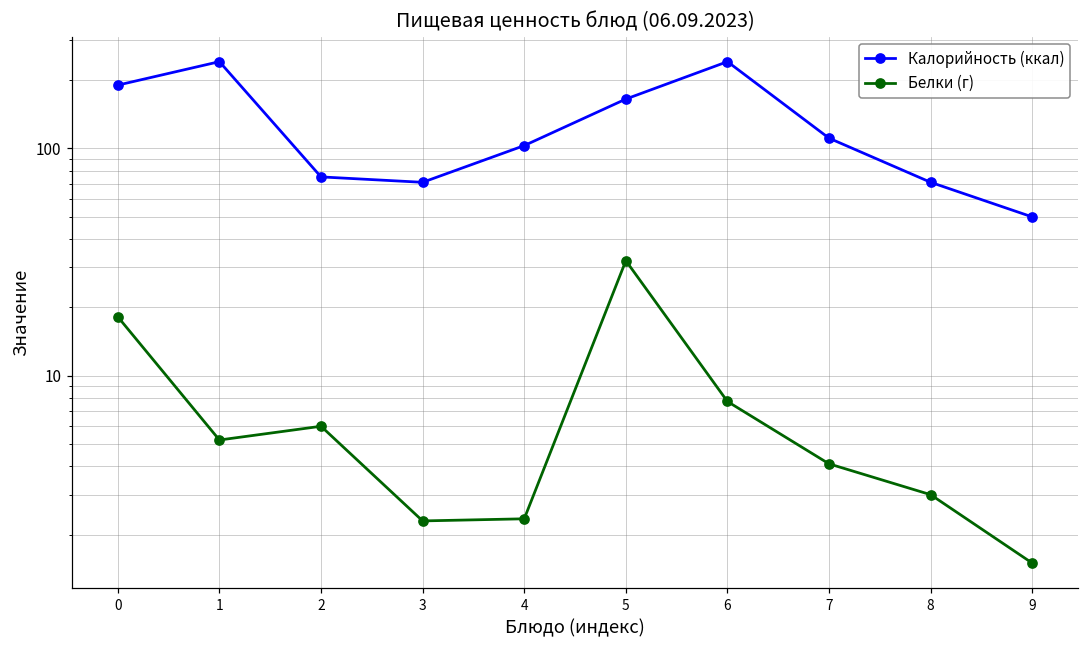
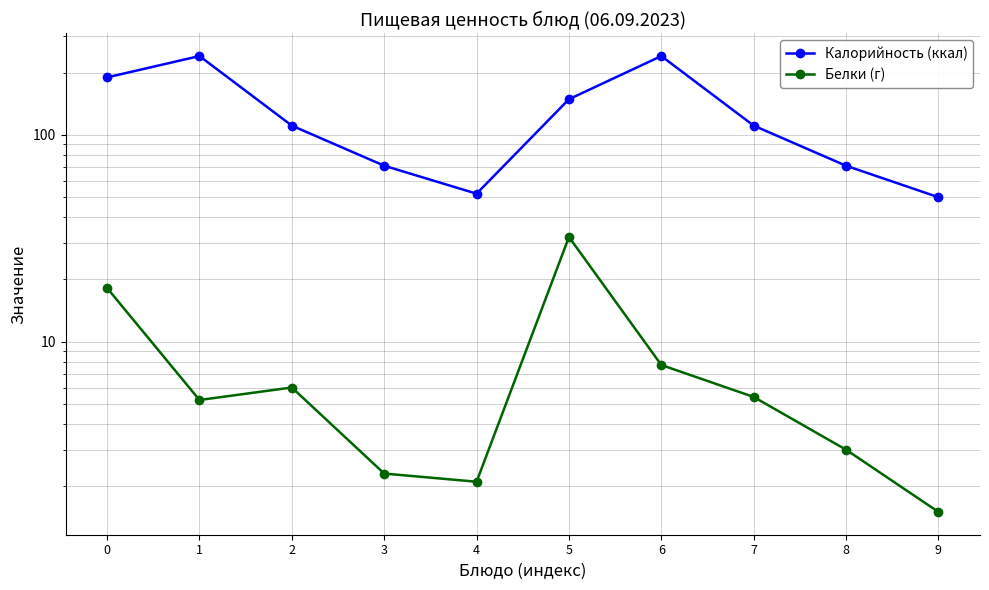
  {
    "Калорийность (ккал)": {
      "0": 190,
      "1": 240,
-     "2": 75,
+     "2": 110,
      "3": 71,
-     "4": 100,
-     "5": 170,
+     "4": 52,
+     "5": 150,
      "6": 240,
      "7": 110,
      "8": 71,
      "9": 50
    },
    "Белки (г)": {
      "0": 18,
      "1": 5.2,
      "2": 6.0,
      "3": 2.3,
-     "4": 2.4,
+     "4": 2.1,
      "5": 32,
      "6": 7.7,
-     "7": 4.1,
+     "7": 5.4,
      "8": 3.0,
      "9": 1.5
    }
  }
